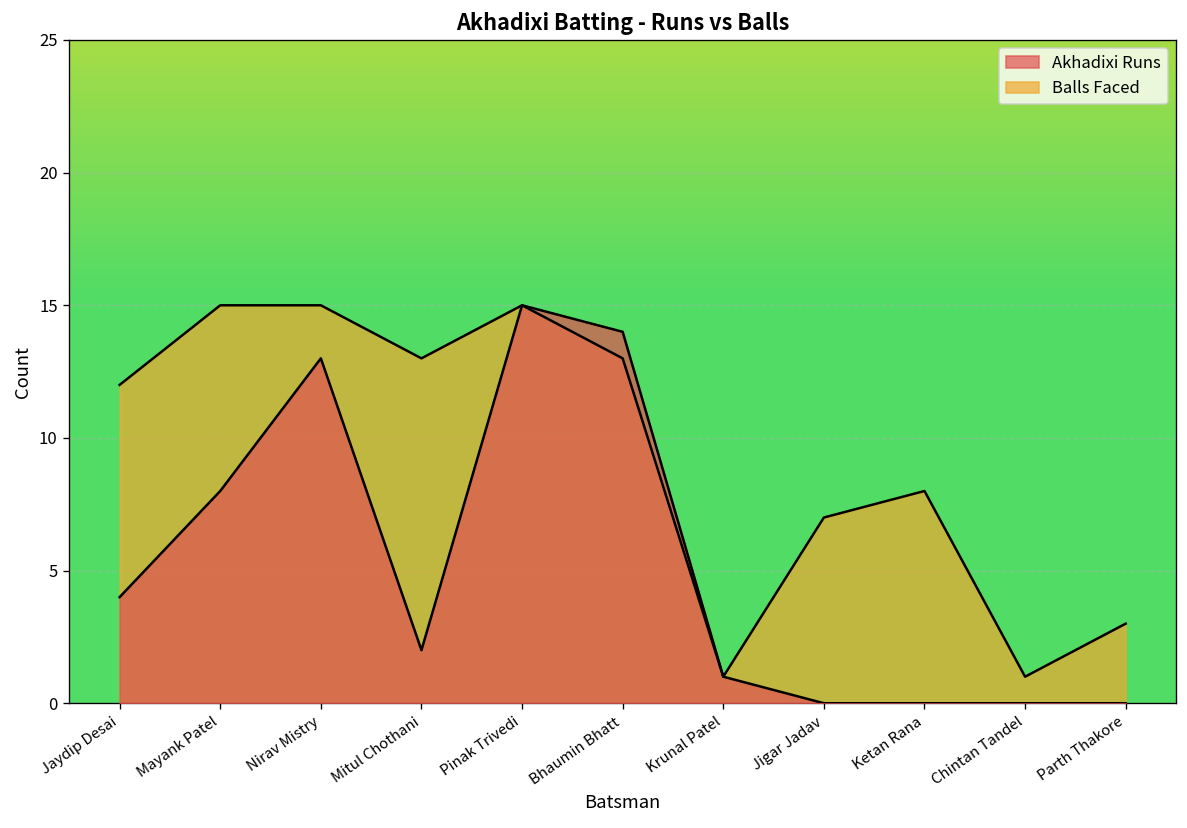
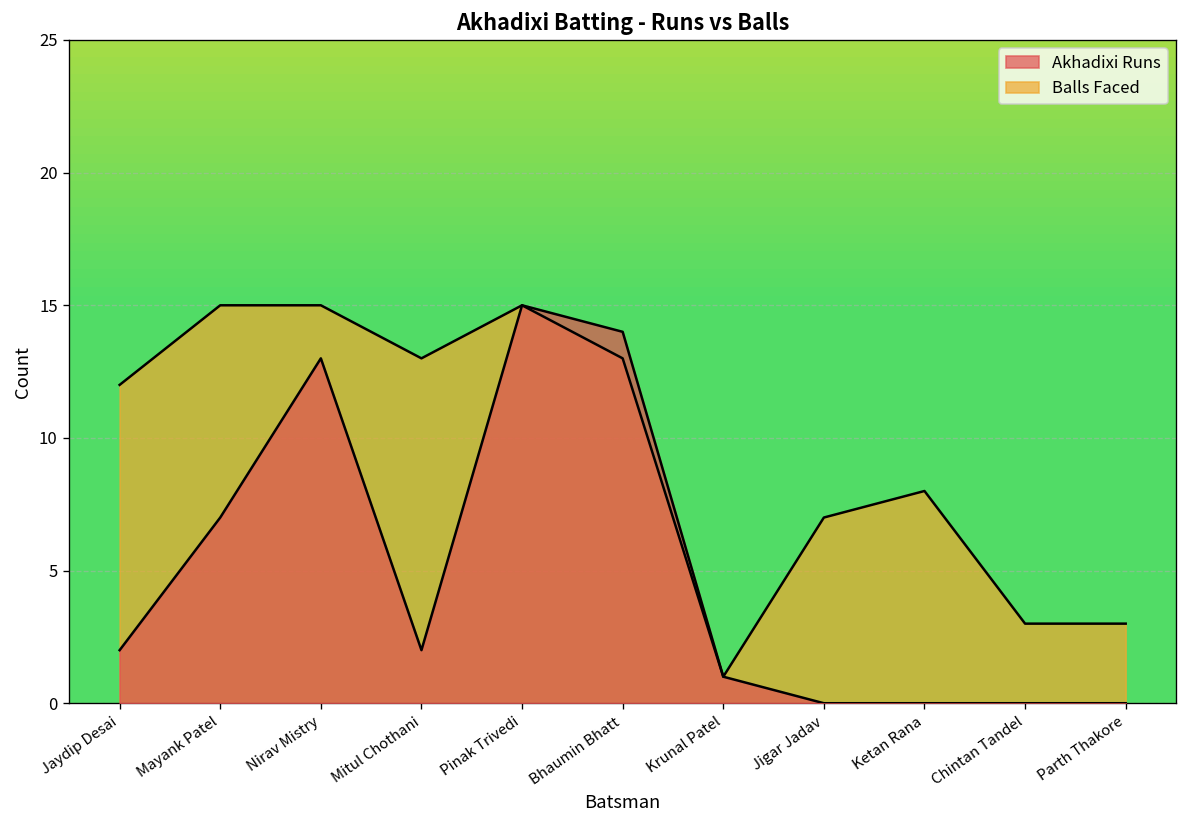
  {
    "Akhadixi Runs": {
-     "Jaydip Desai": 4,
-     "Mayank Patel": 8,
+     "Jaydip Desai": 2,
+     "Mayank Patel": 7,
      "Nirav Mistry": 13,
      "Mitul Chothani": 2,
      "Bhaumin Bhatt": 14,
      "Jigar Jadav": 0,
      "Ketan Rana": 0,
      "Chintan Tandel": 0,
      "Parth Thakore": 0
    },
    "Balls Faced": {
      "Jaydip Desai": 12,
      "Mayank Patel": 15,
      "Nirav Mistry": 15,
      "Mitul Chothani": 13,
      "Bhaumin Bhatt": 13,
      "Jigar Jadav": 7,
      "Ketan Rana": 8,
-     "Chintan Tandel": 1,
+     "Chintan Tandel": 3,
      "Parth Thakore": 3
    }
  }
